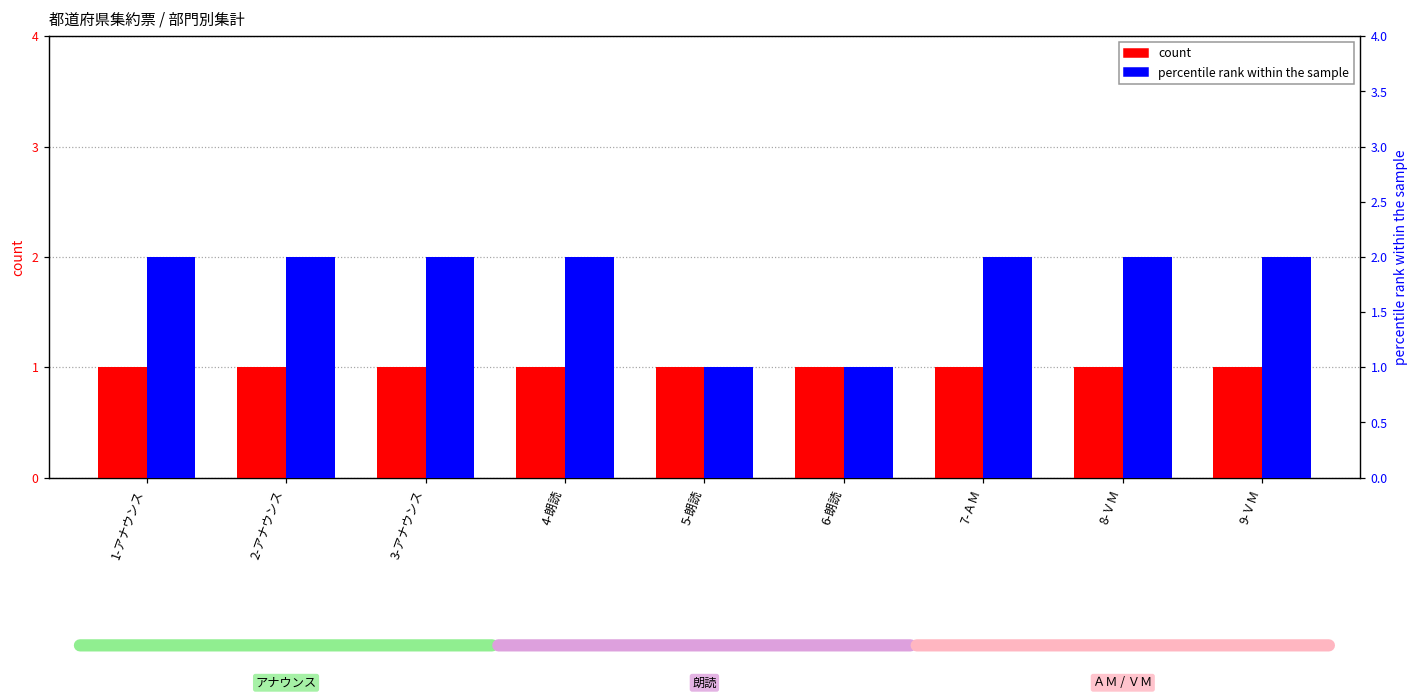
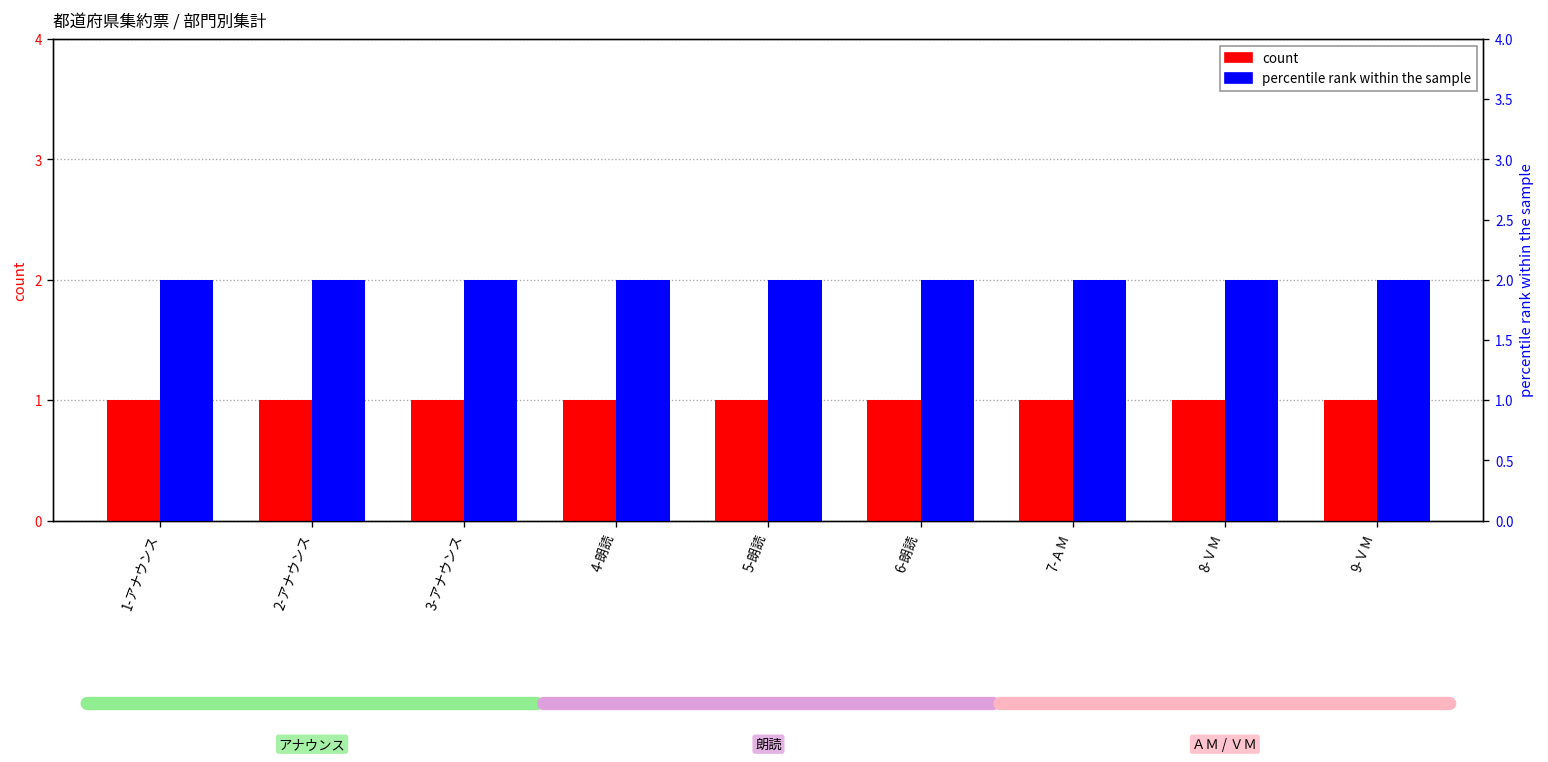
  {
    "count": {
      "1-アナウンス": 1.00,
      "2-アナウンス": 1.00,
      "3-アナウンス": 1.00,
      "4-朗読": 1.00,
      "5-朗読": 1.00,
      "6-朗読": 1.00,
      "7-ＡＭ": 1.00,
      "8-ＶＭ": 1.00,
      "9-ＶＭ": 1.00
    },
    "percentile rank within the sample": {
      "1-アナウンス": 2,
      "2-アナウンス": 2,
      "3-アナウンス": 2,
      "4-朗読": 2,
-     "5-朗読": 1,
-     "6-朗読": 1,
+     "5-朗読": 2,
+     "6-朗読": 2,
      "7-ＡＭ": 2,
      "8-ＶＭ": 2,
      "9-ＶＭ": 2
    }
  }
